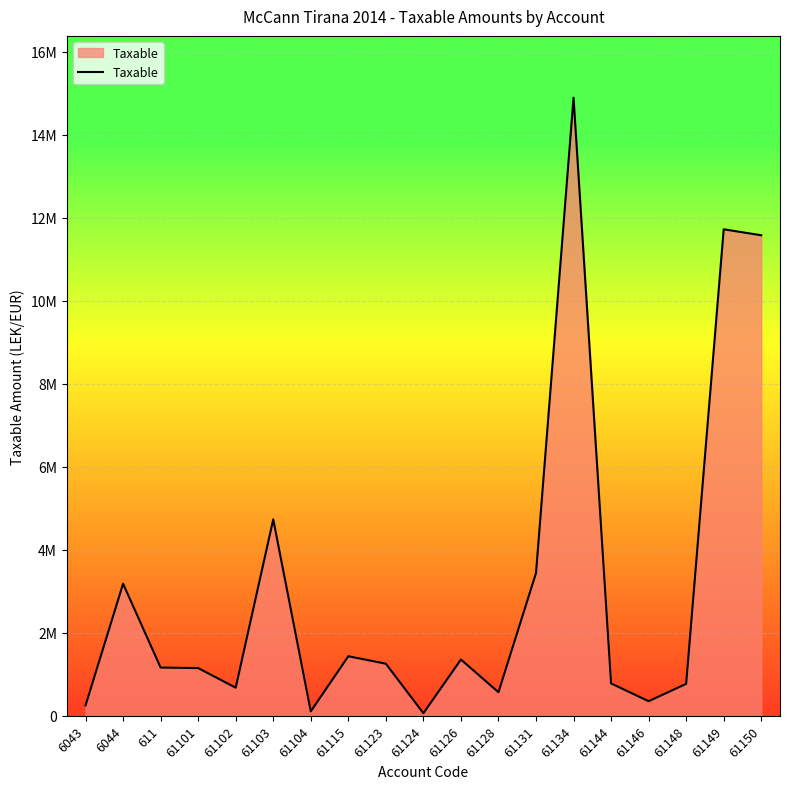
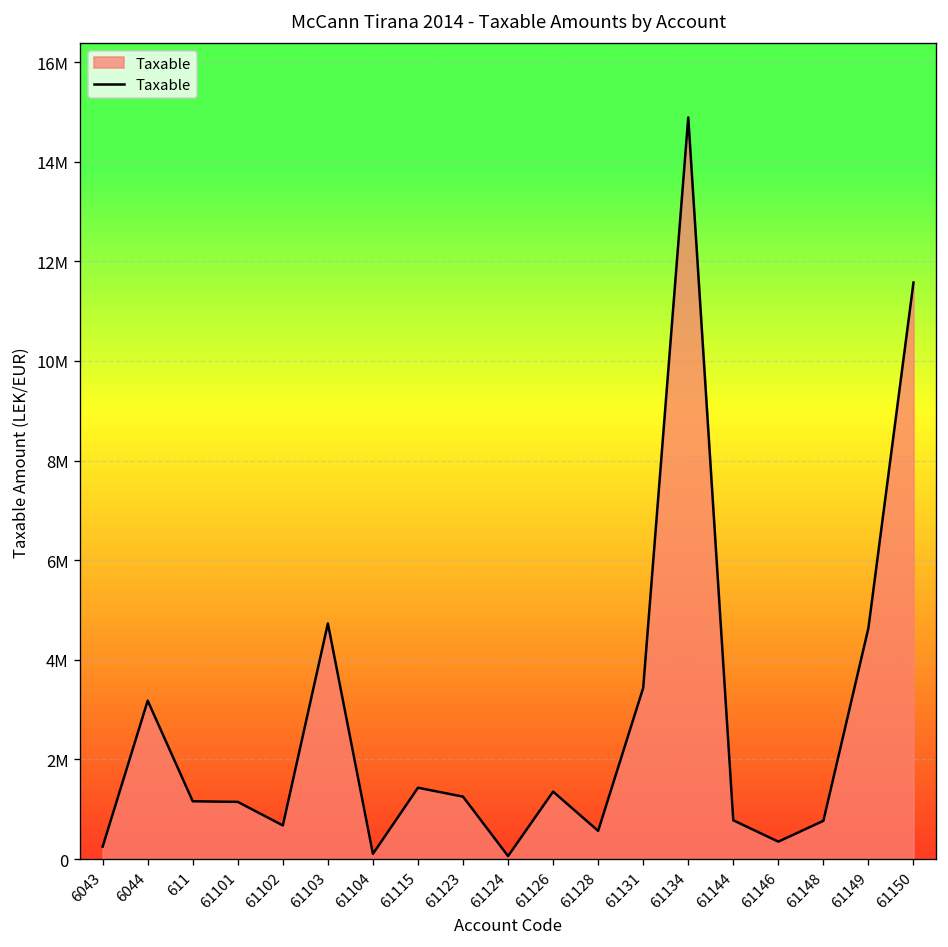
  {
    "6043": 300000,
    "6044": 3200000,
    "611": 1200000,
    "61101": 1100000,
    "61102": 700000,
    "61103": 4700000,
    "61104": 100000,
    "61115": 1400000,
    "61123": 1300000,
    "61124": 100000,
    "61126": 1400000,
    "61128": 600000,
    "61131": 3400000,
    "61134": 14900000,
    "61144": 800000,
    "61146": 400000,
    "61148": 800000,
-   "61149": 11700000,
+   "61149": 4600000,
    "61150": 11600000
  }
